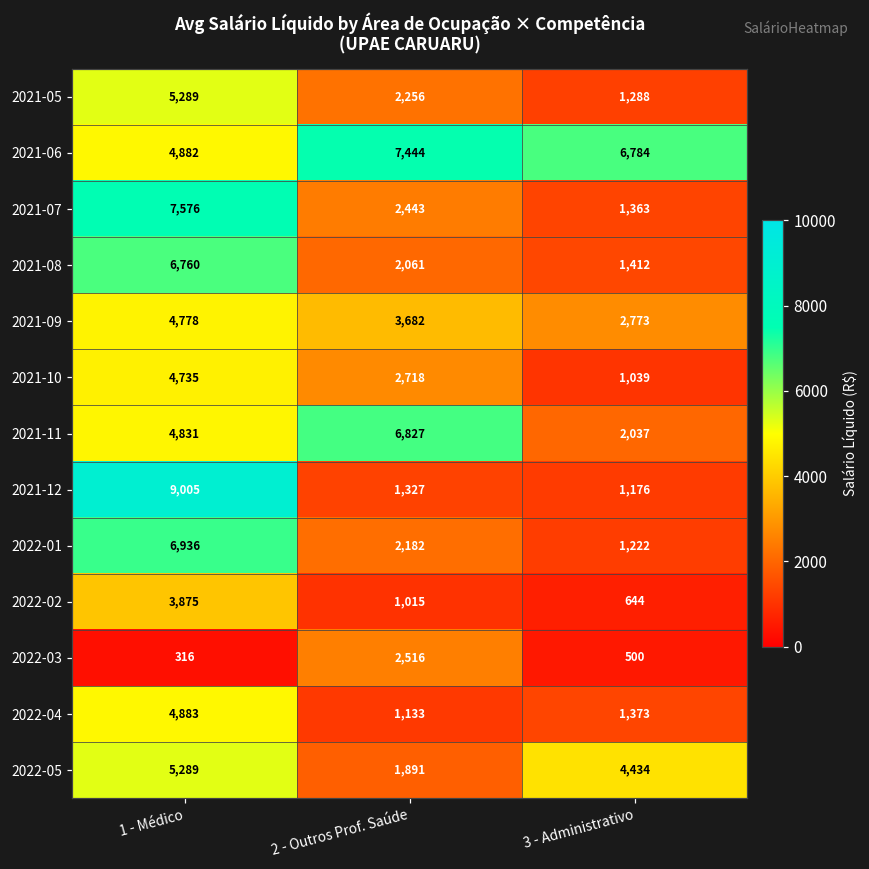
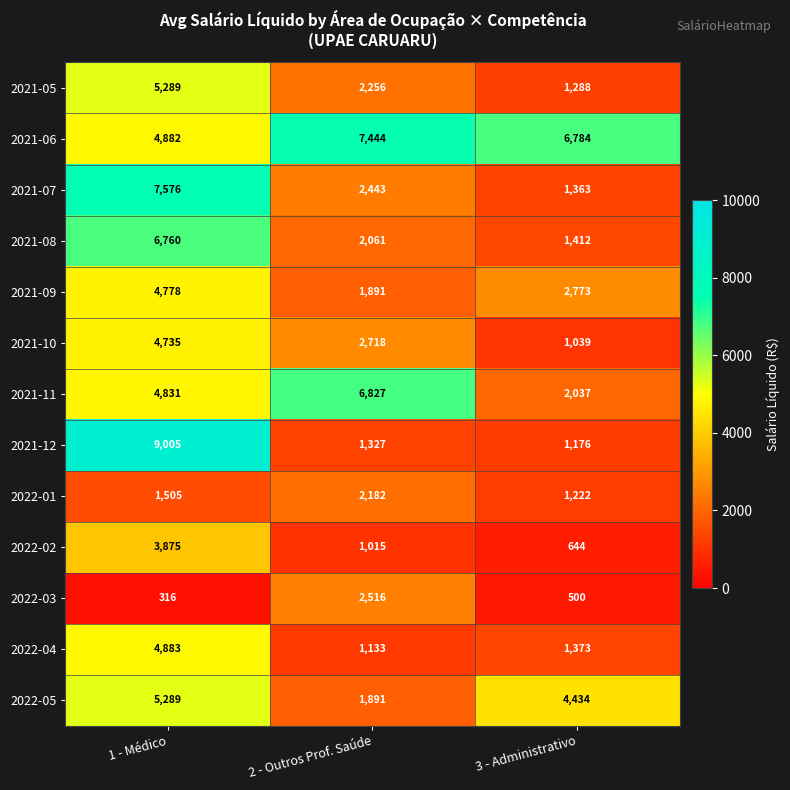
  {
    "2021-05": {
      "1 - Médico": "5,289",
      "2 - Outros Prof. Saúde": "2,256",
      "3 - Administrativo": "1,288"
    },
    "2021-06": {
      "1 - Médico": "4,882",
      "2 - Outros Prof. Saúde": "7,444",
      "3 - Administrativo": "6,784"
    },
    "2021-07": {
      "1 - Médico": "7,576",
      "2 - Outros Prof. Saúde": "2,443",
      "3 - Administrativo": "1,363"
    },
    "2021-08": {
      "1 - Médico": "6,760",
      "2 - Outros Prof. Saúde": "2,061",
      "3 - Administrativo": "1,412"
    },
    "2021-09": {
      "1 - Médico": "4,778",
-     "2 - Outros Prof. Saúde": "3,682",
+     "2 - Outros Prof. Saúde": "1,891",
      "3 - Administrativo": "2,773"
    },
    "2021-10": {
      "1 - Médico": "4,735",
      "2 - Outros Prof. Saúde": "2,718",
      "3 - Administrativo": "1,039"
    },
    "2021-11": {
      "1 - Médico": "4,831",
      "2 - Outros Prof. Saúde": "6,827",
      "3 - Administrativo": "2,037"
    },
    "2021-12": {
      "1 - Médico": "9,005",
      "2 - Outros Prof. Saúde": "1,327",
      "3 - Administrativo": "1,176"
    },
    "2022-01": {
-     "1 - Médico": "6,936",
+     "1 - Médico": "1,505",
      "2 - Outros Prof. Saúde": "2,182",
      "3 - Administrativo": "1,222"
    },
    "2022-02": {
      "1 - Médico": "3,875",
      "2 - Outros Prof. Saúde": "1,015",
      "3 - Administrativo": "644"
    },
    "2022-03": {
      "1 - Médico": "316",
      "2 - Outros Prof. Saúde": "2,516",
      "3 - Administrativo": "500"
    },
    "2022-04": {
      "1 - Médico": "4,883",
      "2 - Outros Prof. Saúde": "1,133",
      "3 - Administrativo": "1,373"
    },
    "2022-05": {
      "1 - Médico": "5,289",
      "2 - Outros Prof. Saúde": "1,891",
      "3 - Administrativo": "4,434"
    }
  }
